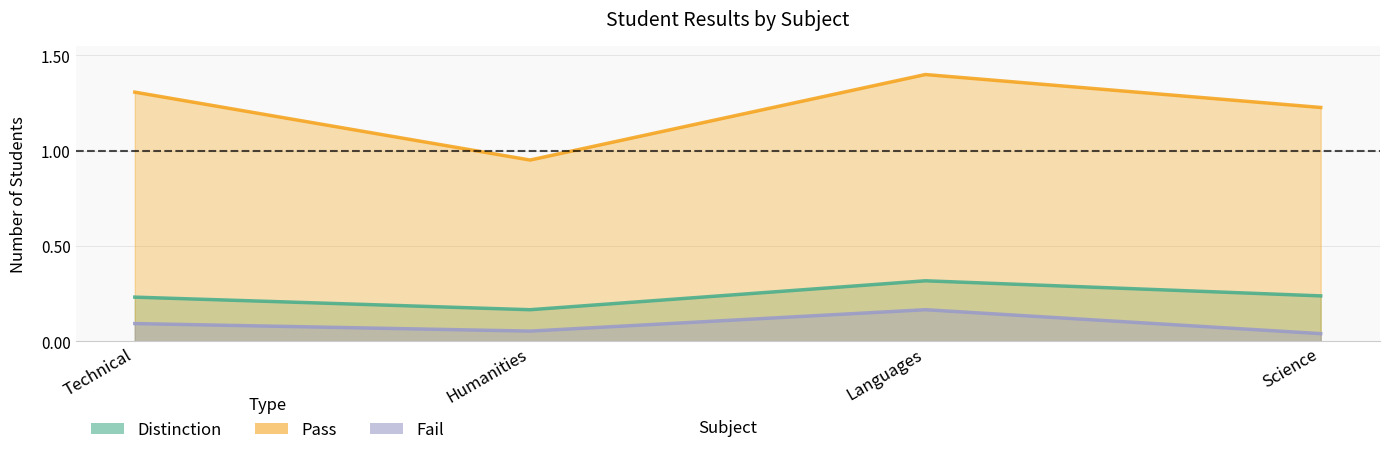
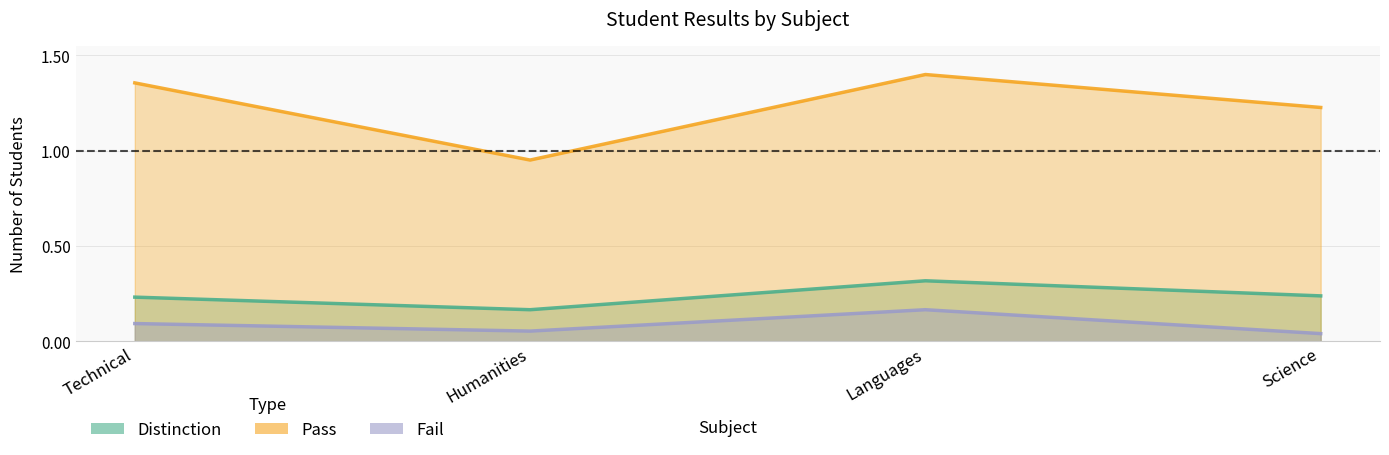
  {
    "Pass": {
-     "Technical": 1.31,
+     "Technical": 1.36,
      "Humanities": 0.95,
      "Languages": 1.40,
      "Science": 1.23
    }
  }
